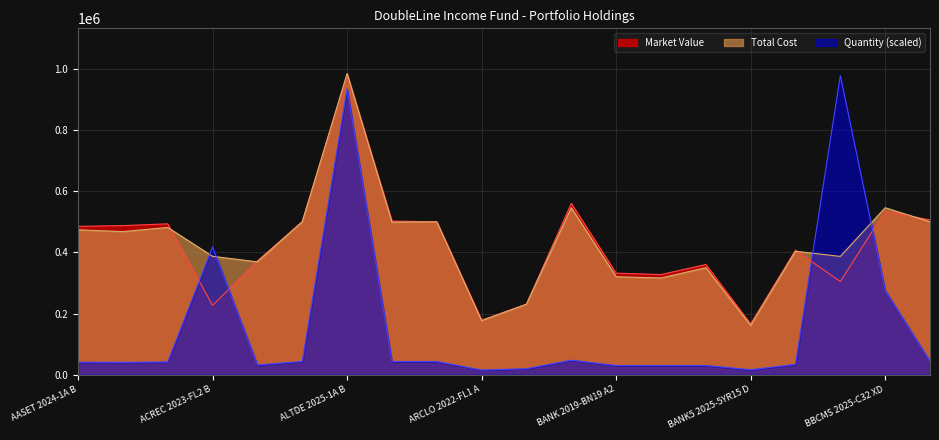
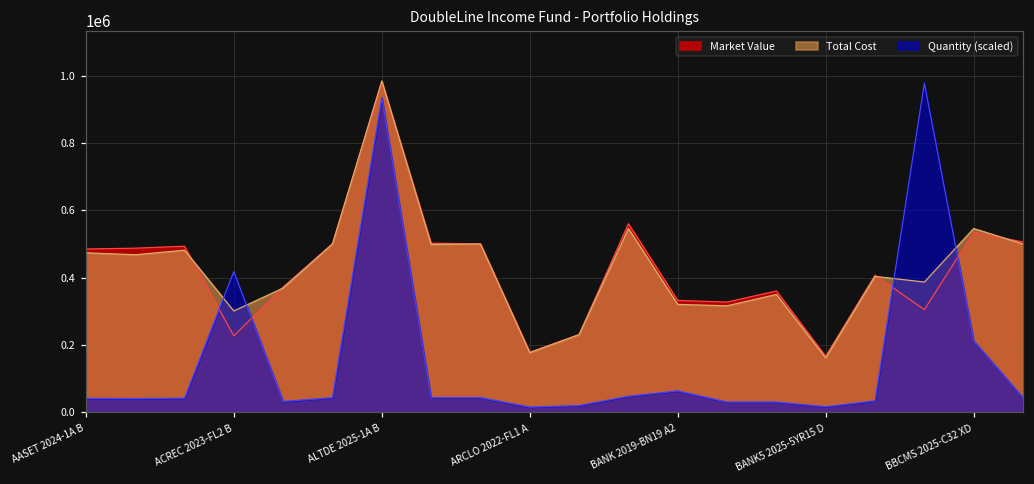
  {
    "Market Value": {
      "AASET 2024-1A B": 490000,
      "ACREC 2023-FL2 B": 230000,
      "BANK 2019-BN19 A2": 330000,
      "BBCMS 2025-C32 XD": 530000
    },
    "Total Cost": {
      "AASET 2024-1A B": 470000,
-     "ACREC 2023-FL2 B": 390000,
+     "ACREC 2023-FL2 B": 300000,
      "BANK 2019-BN19 A2": 320000,
      "BBCMS 2025-C32 XD": 550000
    },
    "Quantity (scaled)": {
      "AASET 2024-1A B": 40000,
      "ACREC 2023-FL2 B": 420000,
      "ALTDE 2025-1A B": 930000,
      "ARCLO 2022-FL1 A": 20000,
-     "BANK 2019-BN19 A2": 30000,
+     "BANK 2019-BN19 A2": 60000,
      "BANK5 2025-5YR15 D": 20000,
-     "BBCMS 2025-C32 XD": 280000
+     "BBCMS 2025-C32 XD": 210000
    }
  }
